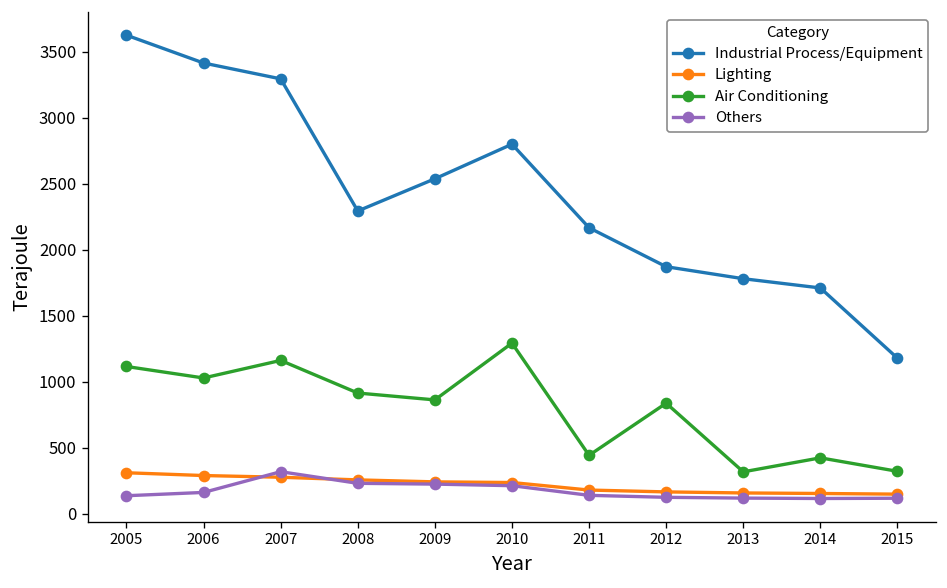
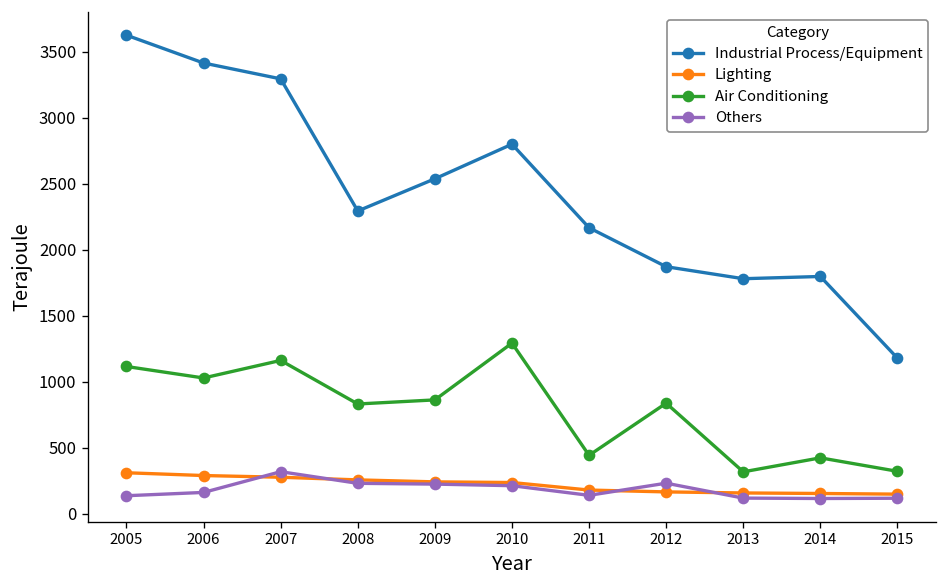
  {
    "Industrial Process/Equipment": {
      "2005": 3630,
      "2006": 3420,
      "2007": 3300,
      "2008": 2290,
      "2009": 2540,
      "2010": 2800,
      "2011": 2170,
      "2012": 1870,
      "2013": 1780,
-     "2014": 1710,
+     "2014": 1800,
      "2015": 1180
    },
    "Lighting": {
      "2005": 310,
      "2006": 290,
      "2007": 280,
      "2008": 260,
      "2010": 240,
      "2011": 180,
      "2012": 170,
      "2013": 160,
      "2014": 150,
      "2015": 150
    },
    "Air Conditioning": {
      "2005": 1120,
      "2006": 1030,
      "2007": 1160,
-     "2008": 920,
+     "2008": 830,
      "2009": 860,
      "2010": 1290,
      "2011": 440,
      "2012": 840,
      "2013": 320,
      "2014": 420,
      "2015": 320
    },
    "Others": {
      "2005": 140,
      "2006": 160,
      "2007": 320,
      "2008": 230,
      "2010": 210,
      "2011": 140,
-     "2012": 130,
+     "2012": 230,
      "2013": 120,
      "2014": 120,
      "2015": 120
    }
  }
